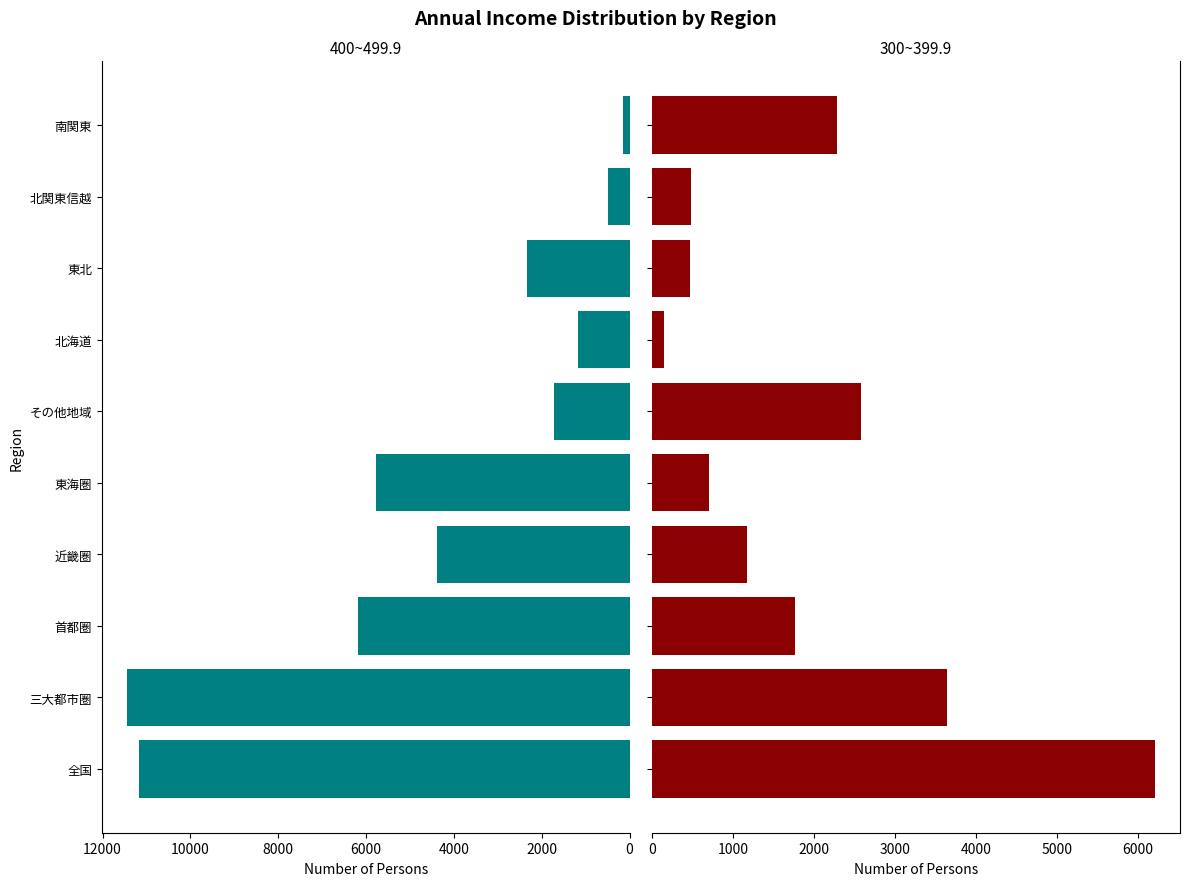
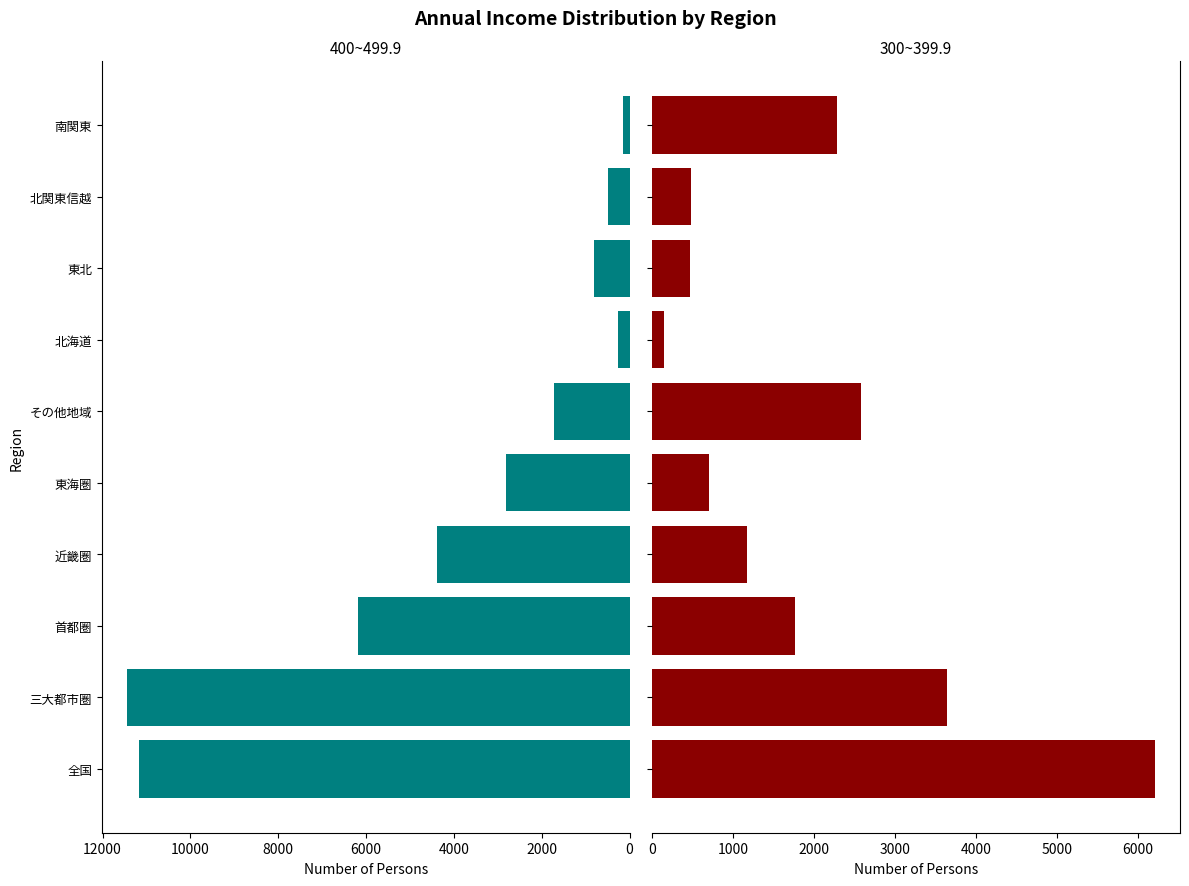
  {
    "400~499.9": {
      "南関東": 100,
      "北関東信越": 500,
-     "東北": 2300,
-     "北海道": 1200,
+     "東北": 800,
+     "北海道": 300,
      "その他地域": 1700,
-     "東海圏": 5800,
+     "東海圏": 2800,
      "近畿圏": 4400,
      "首都圏": 6200,
      "三大都市圏": 11400,
      "全国": 11200
    }
  }
